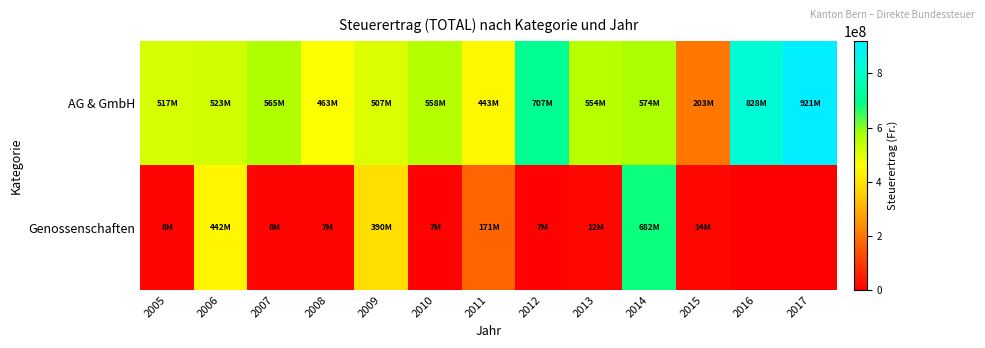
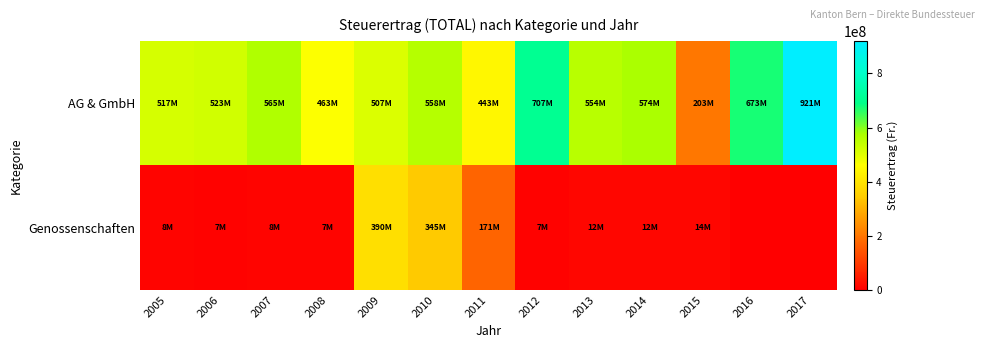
  {
    "AG & GmbH": {
      "2005": "517M",
      "2006": "523M",
      "2007": "565M",
      "2008": "463M",
      "2009": "507M",
      "2010": "558M",
      "2011": "443M",
      "2012": "707M",
      "2013": "554M",
      "2014": "574M",
      "2015": "203M",
-     "2016": "828M",
+     "2016": "673M",
      "2017": "921M"
    },
    "Genossenschaften": {
      "2005": "8M",
-     "2006": "442M",
+     "2006": "7M",
      "2007": "8M",
      "2008": "7M",
      "2009": "390M",
-     "2010": "7M",
+     "2010": "345M",
      "2011": "171M",
      "2012": "7M",
      "2013": "12M",
-     "2014": "682M",
+     "2014": "12M",
      "2015": "14M"
    }
  }
